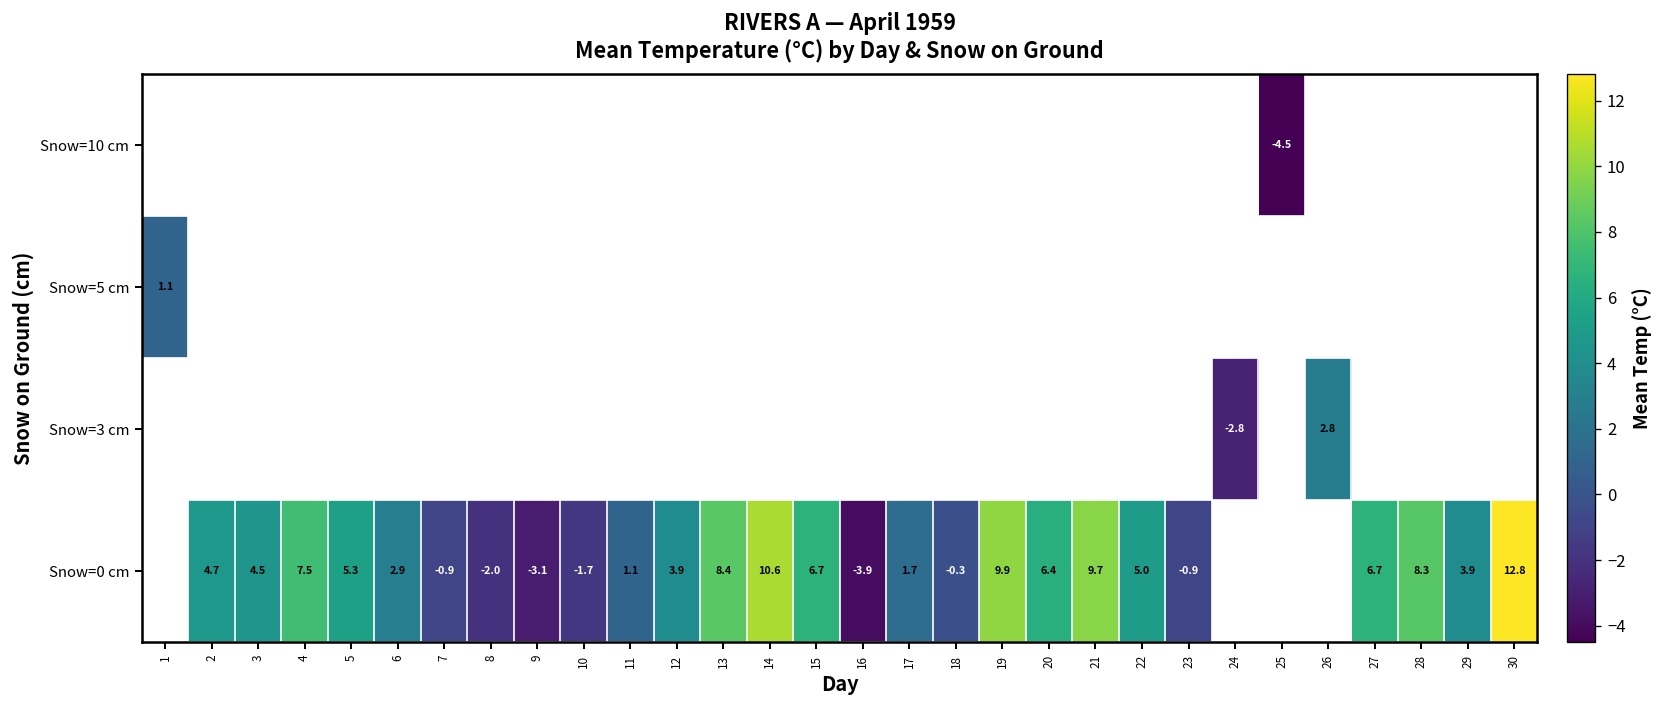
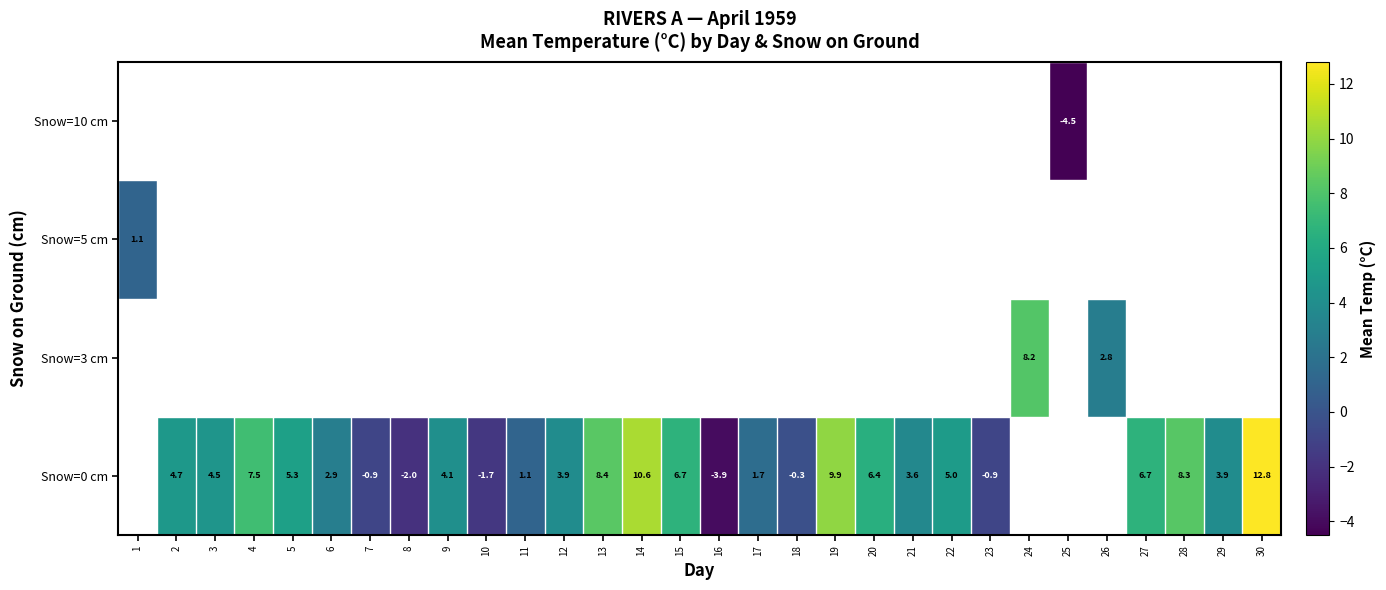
  {
    "Snow=10 cm": {
      "25": -4.5
    },
    "Snow=5 cm": {
      "1": 1.1
    },
    "Snow=3 cm": {
-     "24": -2.8,
+     "24": 8.2,
      "26": 2.8
    },
    "Snow=0 cm": {
      "2": 4.7,
      "3": 4.5,
      "4": 7.5,
      "5": 5.3,
      "6": 2.9,
      "7": -0.9,
      "8": -2.0,
-     "9": -3.1,
+     "9": 4.1,
      "10": -1.7,
      "11": 1.1,
      "12": 3.9,
      "13": 8.4,
      "14": 10.6,
      "15": 6.7,
      "16": -3.9,
      "17": 1.7,
      "18": -0.3,
      "19": 9.9,
      "20": 6.4,
-     "21": 9.7,
+     "21": 3.6,
      "22": 5.0,
      "23": -0.9,
      "27": 6.7,
      "28": 8.3,
      "29": 3.9,
      "30": 12.8
    }
  }
